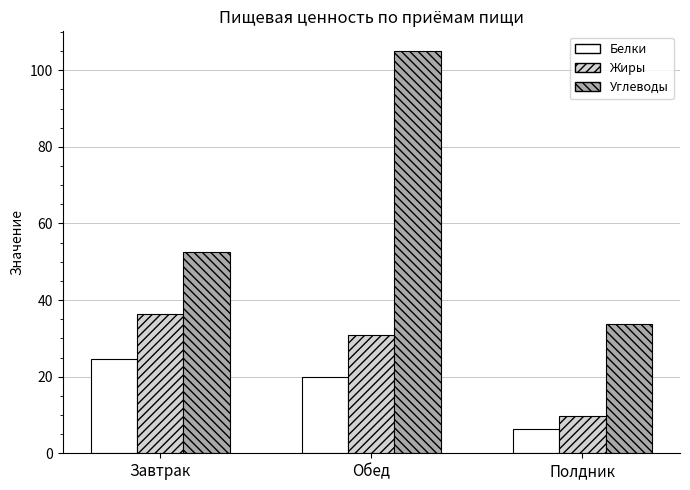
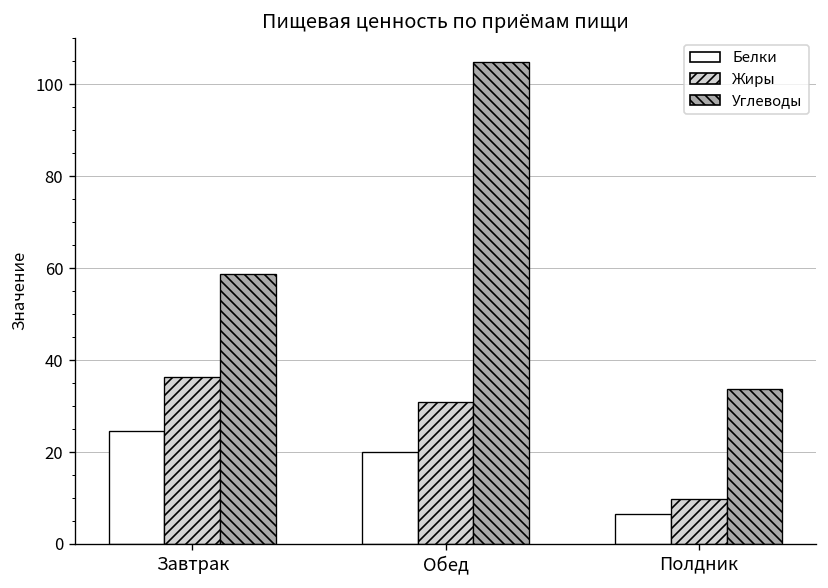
  {
    "Белки": {
      "Завтрак": 25,
      "Обед": 20,
      "Полдник": 6
    },
    "Жиры": {
      "Завтрак": 36,
      "Обед": 31,
      "Полдник": 10
    },
    "Углеводы": {
-     "Завтрак": 53,
+     "Завтрак": 59,
      "Обед": 105,
      "Полдник": 34
    }
  }
